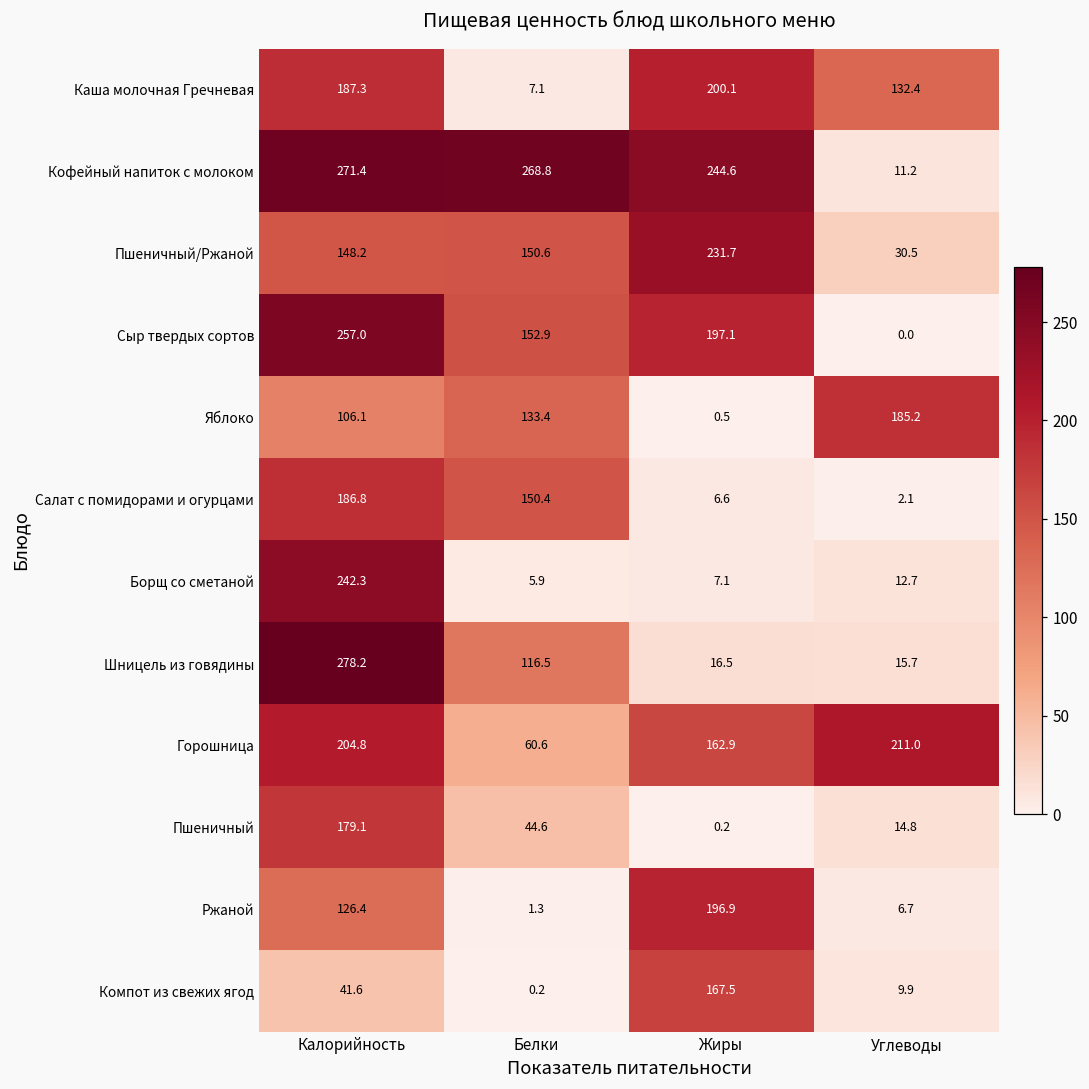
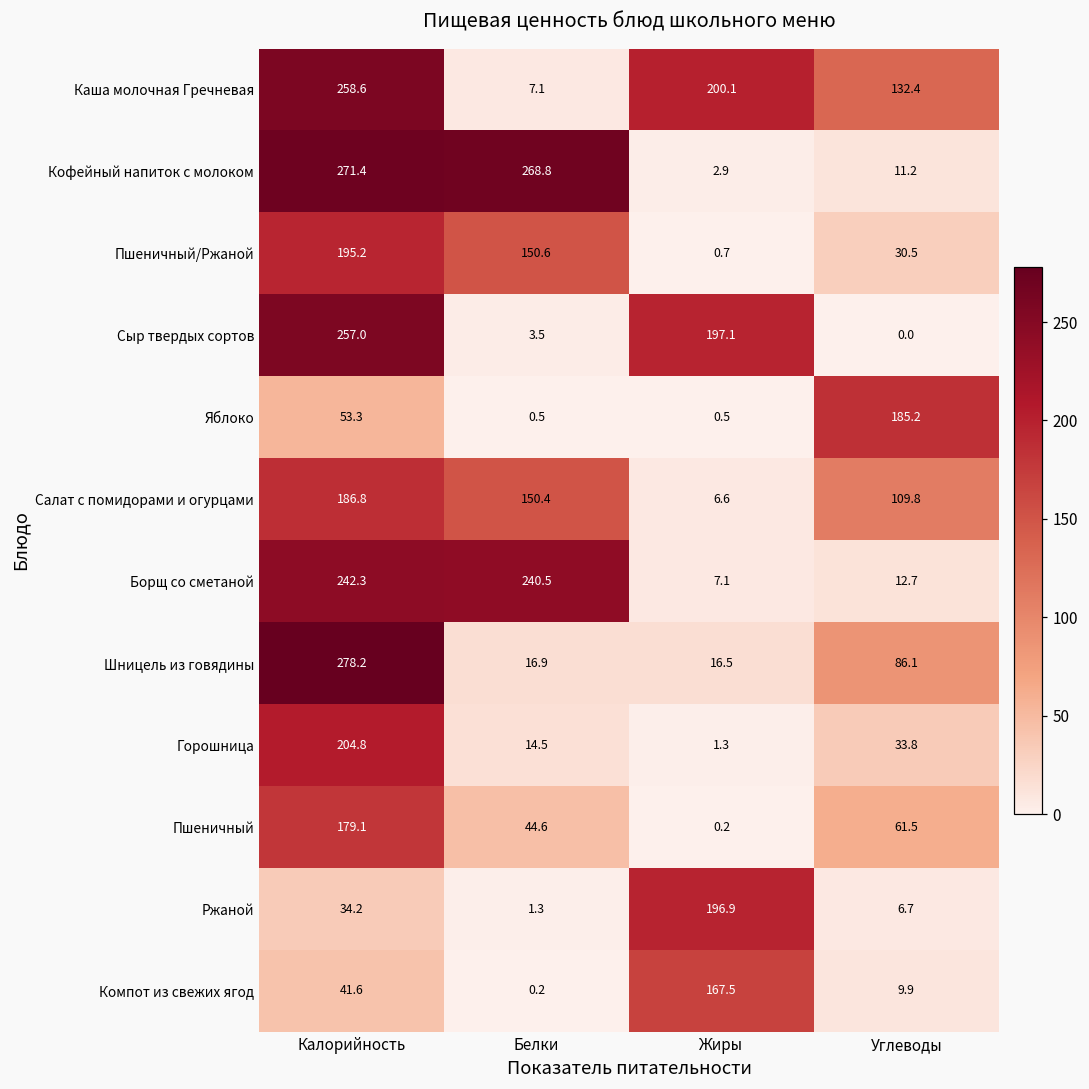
  {
    "Каша молочная Гречневая": {
-     "Калорийность": 187.3,
+     "Калорийность": 258.6,
      "Белки": 7.1,
      "Жиры": 200.1,
      "Углеводы": 132.4
    },
    "Кофейный напиток с молоком": {
      "Калорийность": 271.4,
      "Белки": 268.8,
-     "Жиры": 244.6,
+     "Жиры": 2.9,
      "Углеводы": 11.2
    },
    "Пшеничный/Ржаной": {
-     "Калорийность": 148.2,
+     "Калорийность": 195.2,
      "Белки": 150.6,
-     "Жиры": 231.7,
+     "Жиры": 0.7,
      "Углеводы": 30.5
    },
    "Сыр твердых сортов": {
      "Калорийность": 257.0,
-     "Белки": 152.9,
+     "Белки": 3.5,
      "Жиры": 197.1,
      "Углеводы": 0.0
    },
    "Яблоко": {
-     "Калорийность": 106.1,
-     "Белки": 133.4,
+     "Калорийность": 53.3,
+     "Белки": 0.5,
      "Жиры": 0.5,
      "Углеводы": 185.2
    },
    "Салат с помидорами и огурцами": {
      "Калорийность": 186.8,
      "Белки": 150.4,
      "Жиры": 6.6,
-     "Углеводы": 2.1
+     "Углеводы": 109.8
    },
    "Борщ со сметаной": {
      "Калорийность": 242.3,
-     "Белки": 5.9,
+     "Белки": 240.5,
      "Жиры": 7.1,
      "Углеводы": 12.7
    },
    "Шницель из говядины": {
      "Калорийность": 278.2,
-     "Белки": 116.5,
+     "Белки": 16.9,
      "Жиры": 16.5,
-     "Углеводы": 15.7
+     "Углеводы": 86.1
    },
    "Горошница": {
      "Калорийность": 204.8,
-     "Белки": 60.6,
-     "Жиры": 162.9,
-     "Углеводы": 211.0
+     "Белки": 14.5,
+     "Жиры": 1.3,
+     "Углеводы": 33.8
    },
    "Пшеничный": {
      "Калорийность": 179.1,
      "Белки": 44.6,
      "Жиры": 0.2,
-     "Углеводы": 14.8
+     "Углеводы": 61.5
    },
    "Ржаной": {
-     "Калорийность": 126.4,
+     "Калорийность": 34.2,
      "Белки": 1.3,
      "Жиры": 196.9,
      "Углеводы": 6.7
    },
    "Компот из свежих ягод": {
      "Калорийность": 41.6,
      "Белки": 0.2,
      "Жиры": 167.5,
      "Углеводы": 9.9
    }
  }
